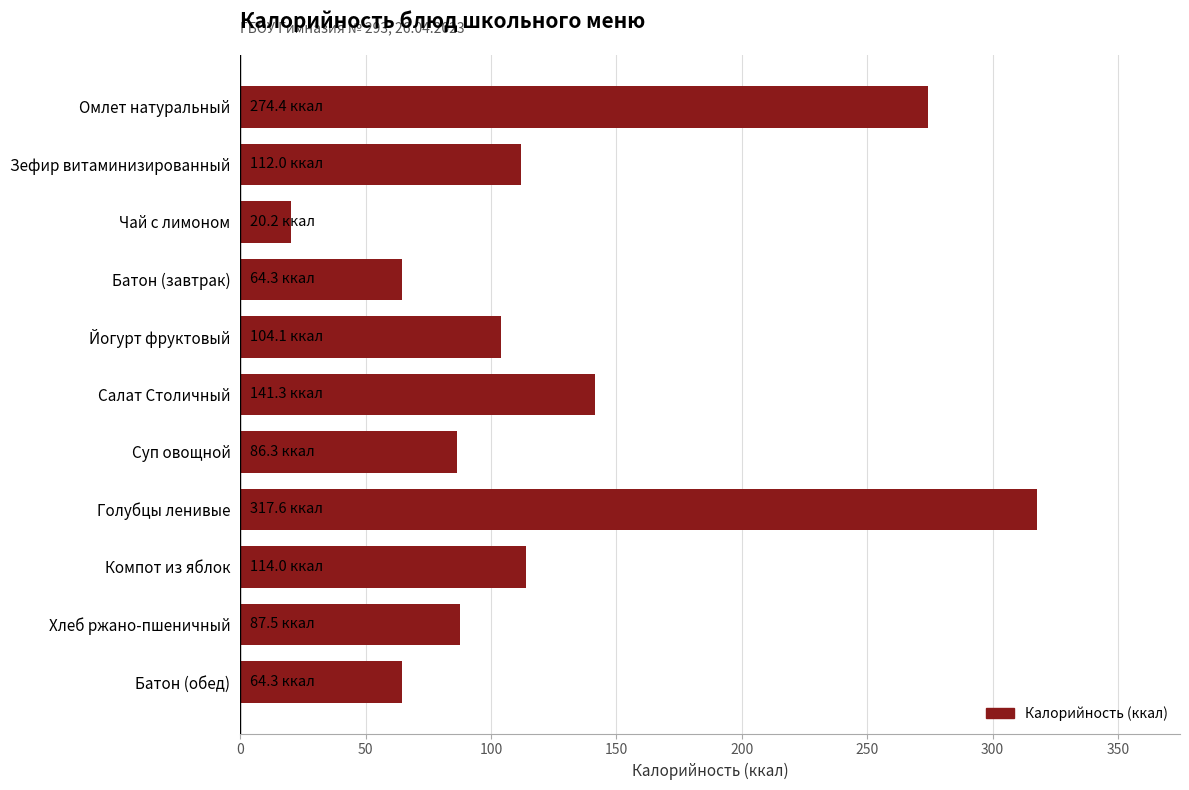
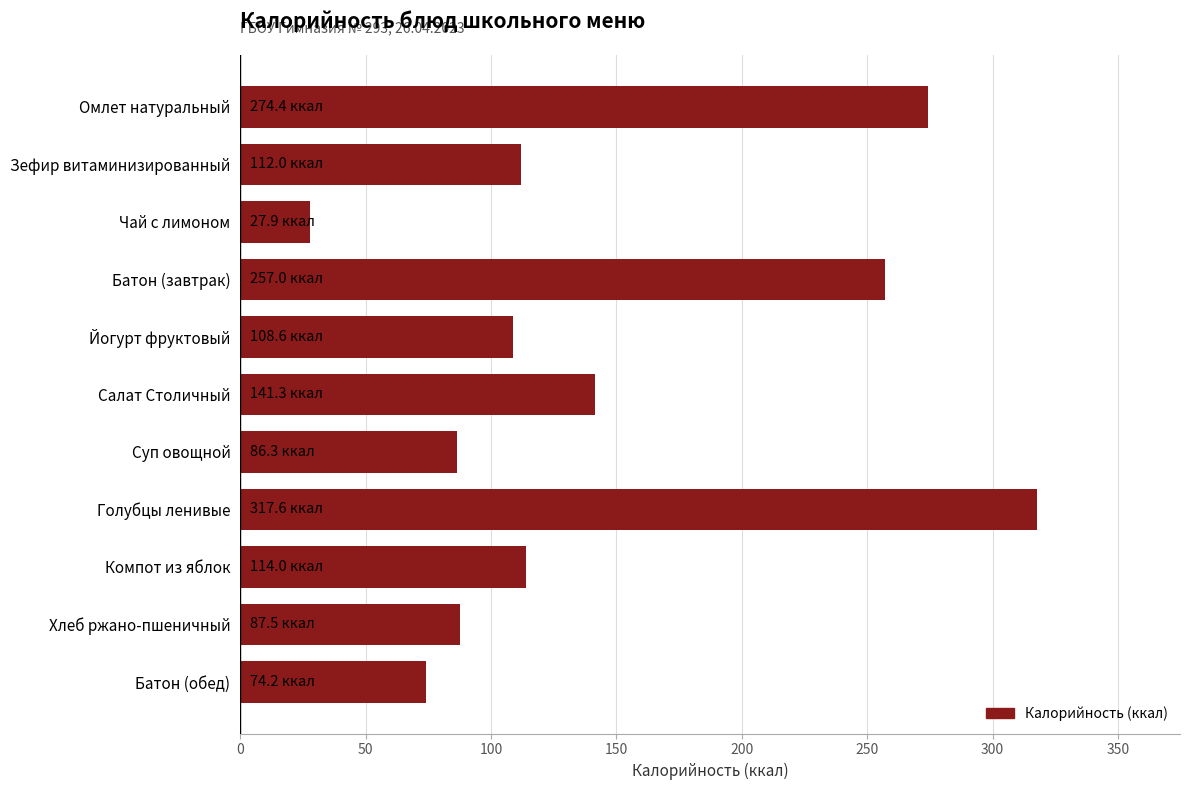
  {
    "Омлет натуральный": 274.4,
    "Зефир витаминизированный": 112.0,
-   "Чай с лимоном": 20.2,
-   "Батон (завтрак)": 64.3,
-   "Йогурт фруктовый": 104.1,
+   "Чай с лимоном": 27.9,
+   "Батон (завтрак)": 257.0,
+   "Йогурт фруктовый": 108.6,
    "Салат Столичный": 141.3,
    "Суп овощной": 86.3,
    "Голубцы ленивые": 317.6,
    "Компот из яблок": 114.0,
    "Хлеб ржано-пшеничный": 87.5,
-   "Батон (обед)": 64.3
+   "Батон (обед)": 74.2
  }
